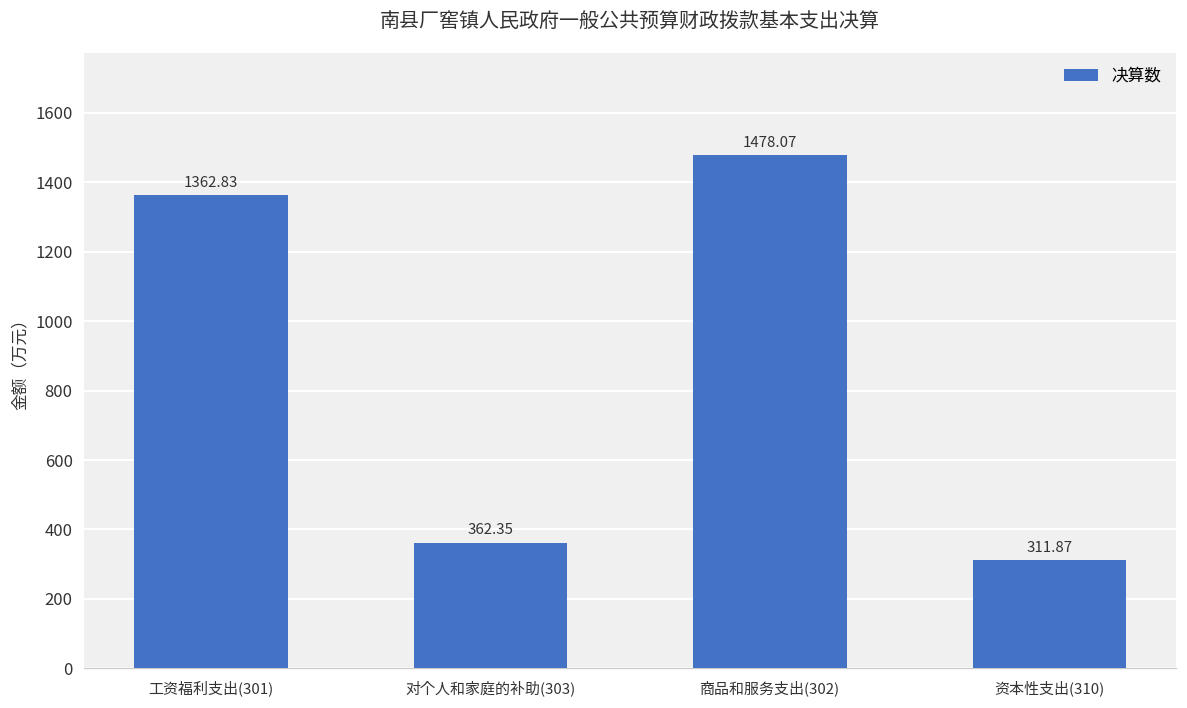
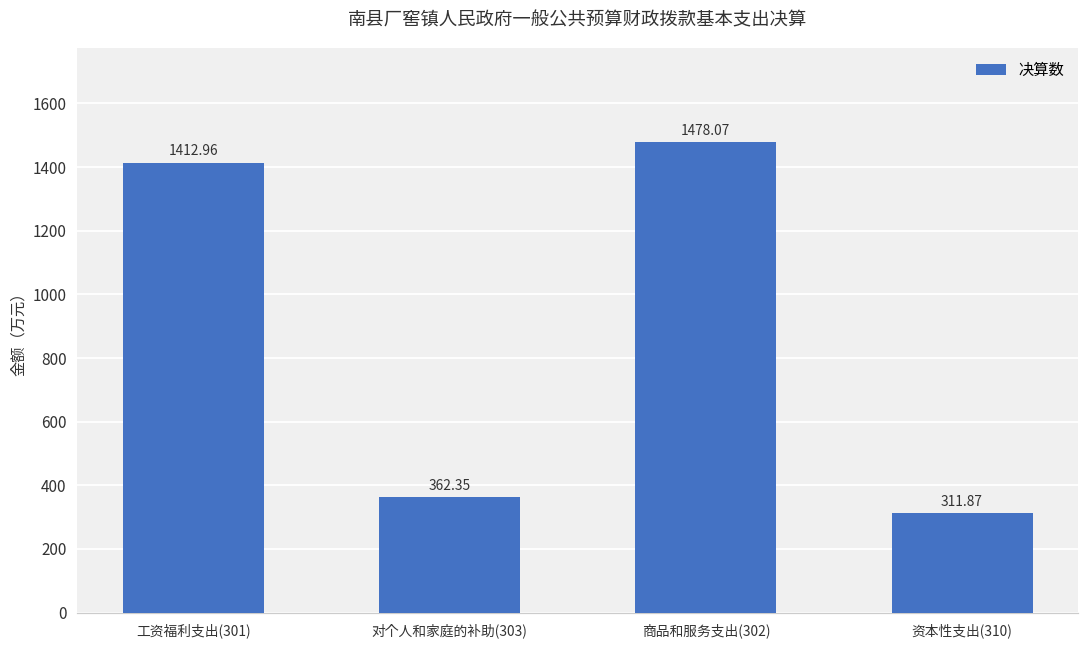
  {
-   "工资福利支出(301)": 1362.83,
+   "工资福利支出(301)": 1412.96,
    "对个人和家庭的补助(303)": 362.35,
    "商品和服务支出(302)": 1478.07,
    "资本性支出(310)": 311.87
  }
